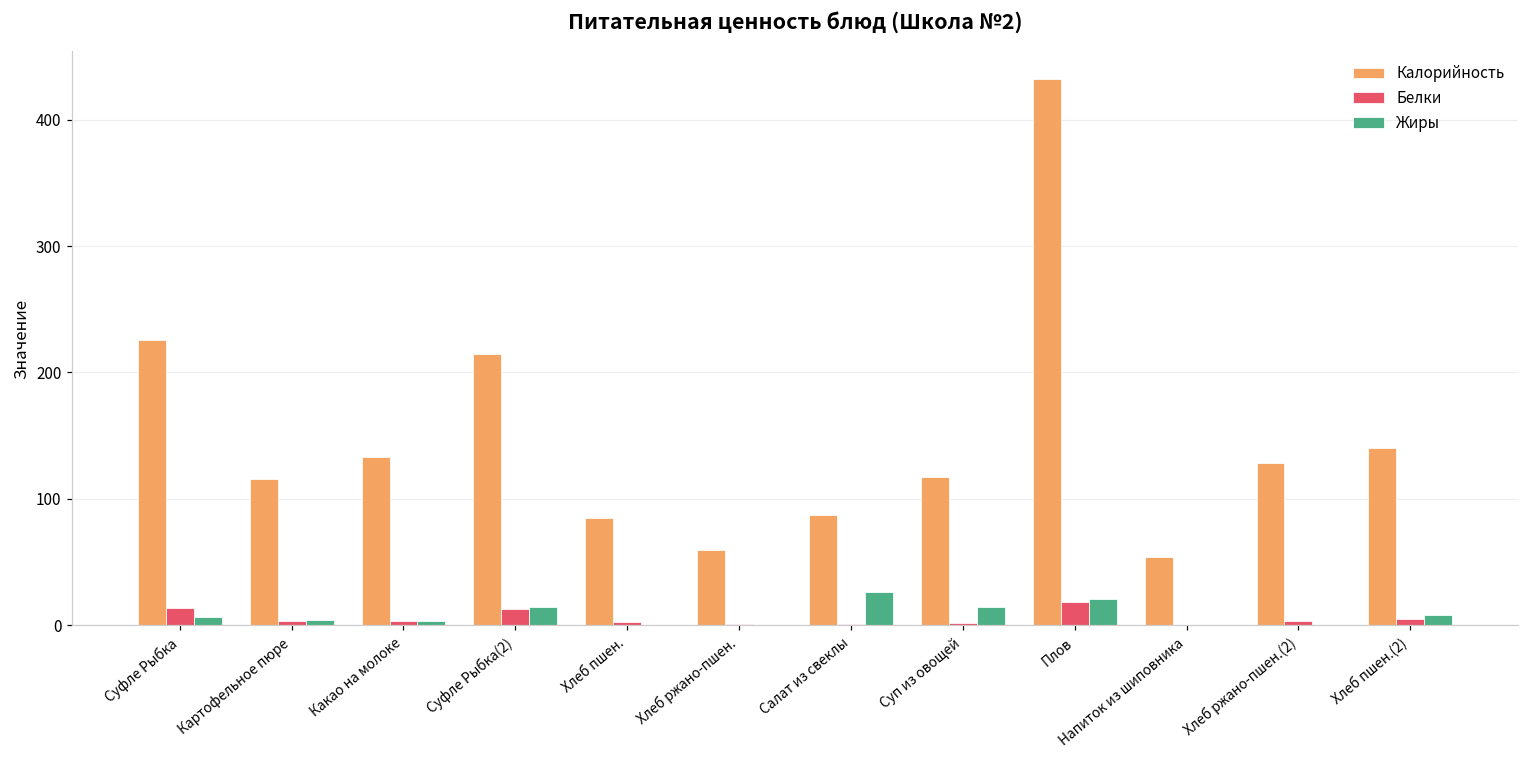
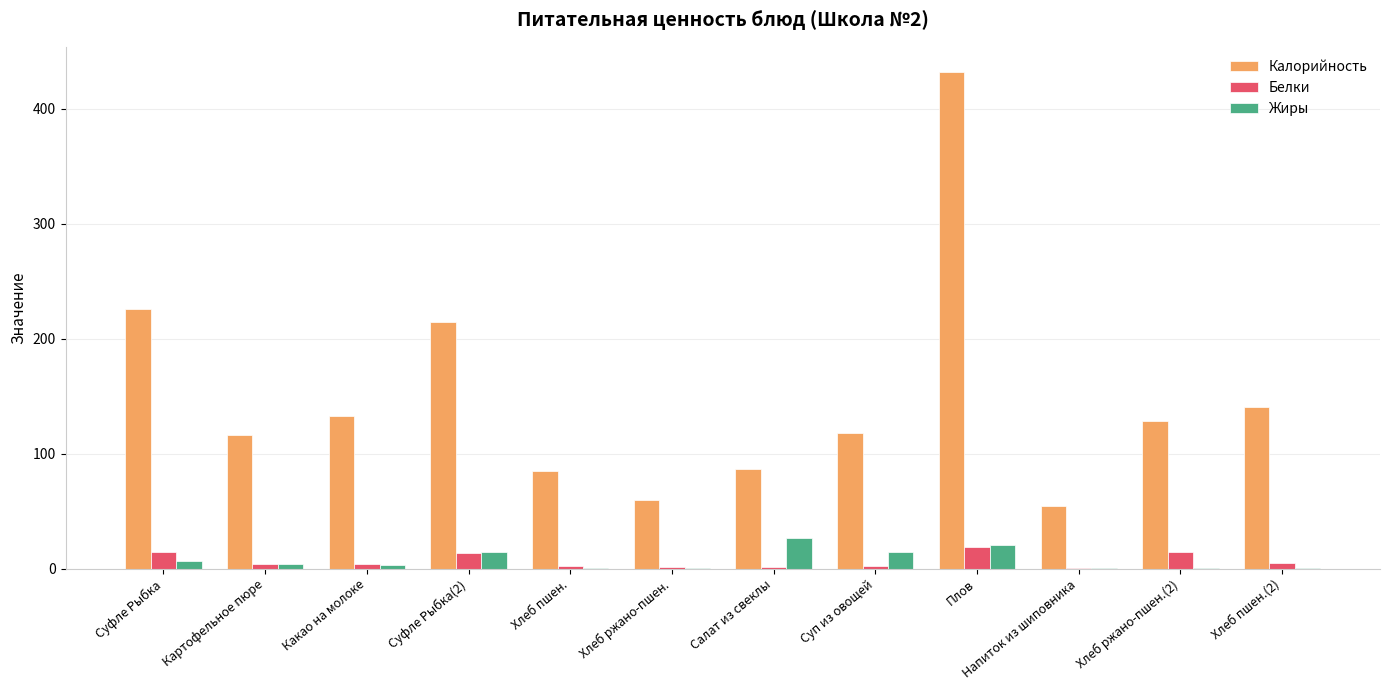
  {
    "Калорийность": {
      "Суфле Рыбка": 226,
      "Картофельное пюре": 116,
      "Какао на молоке": 133,
      "Суфле Рыбка(2)": 215,
      "Хлеб пшен.": 85,
      "Хлеб ржано-пшен.": 60,
      "Салат из свеклы": 87,
      "Суп из овощей": 118,
      "Плов": 432,
      "Напиток из шиповника": 54,
      "Хлеб ржано-пшен.(2)": 129,
      "Хлеб пшен.(2)": 140
    },
    "Белки": {
      "Суфле Рыбка": 14,
      "Картофельное пюре": 4,
      "Какао на молоке": 4,
      "Суфле Рыбка(2)": 13,
      "Хлеб пшен.": 2,
      "Суп из овощей": 2,
      "Плов": 19,
-     "Хлеб ржано-пшен.(2)": 3,
+     "Хлеб ржано-пшен.(2)": 15,
      "Хлеб пшен.(2)": 5
    },
    "Жиры": {
      "Суфле Рыбка": 7,
      "Картофельное пюре": 4,
      "Какао на молоке": 3,
      "Суфле Рыбка(2)": 14,
      "Салат из свеклы": 26,
      "Суп из овощей": 15,
      "Плов": 21,
-     "Хлеб пшен.(2)": 8
+     "Хлеб пшен.(2)": 1
    }
  }
